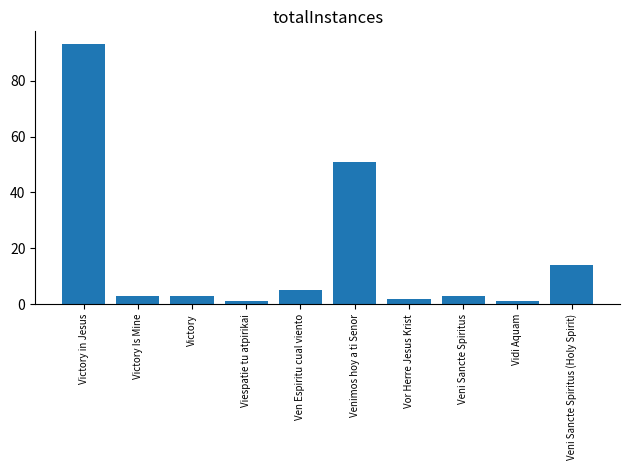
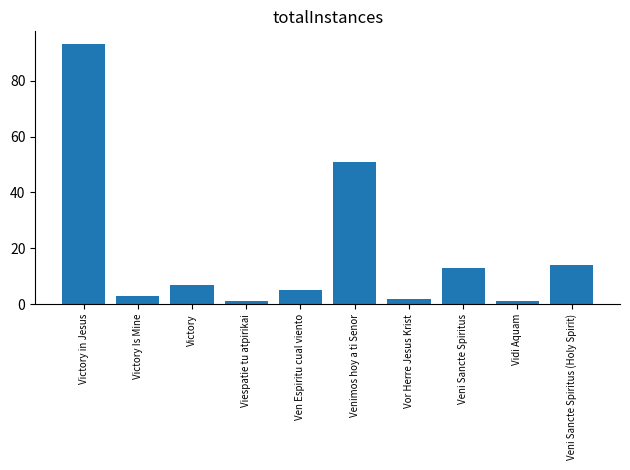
  {
    "Victory in Jesus": 93,
    "Victory Is Mine": 3,
-   "Victory": 3,
+   "Victory": 7,
    "Viespatie tu atpirikai": 1,
    "Ven Espiritu cual viento": 5,
    "Venimos hoy a ti Senor": 51,
    "Vor Herre Jesus Krist": 2,
-   "Veni Sancte Spiritus": 3,
+   "Veni Sancte Spiritus": 13,
    "Vidi Aquam": 1,
    "Veni Sancte Spiritus (Holy Spirit)": 14
  }
